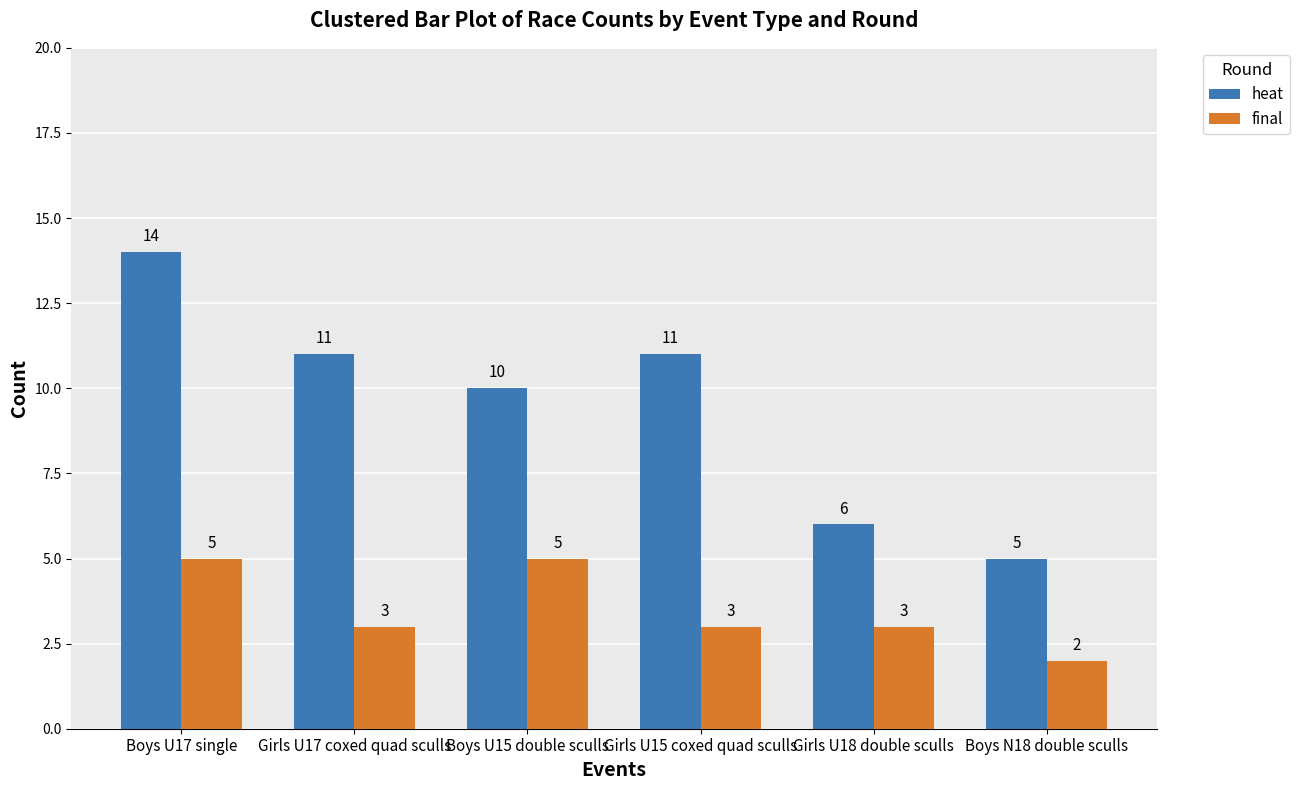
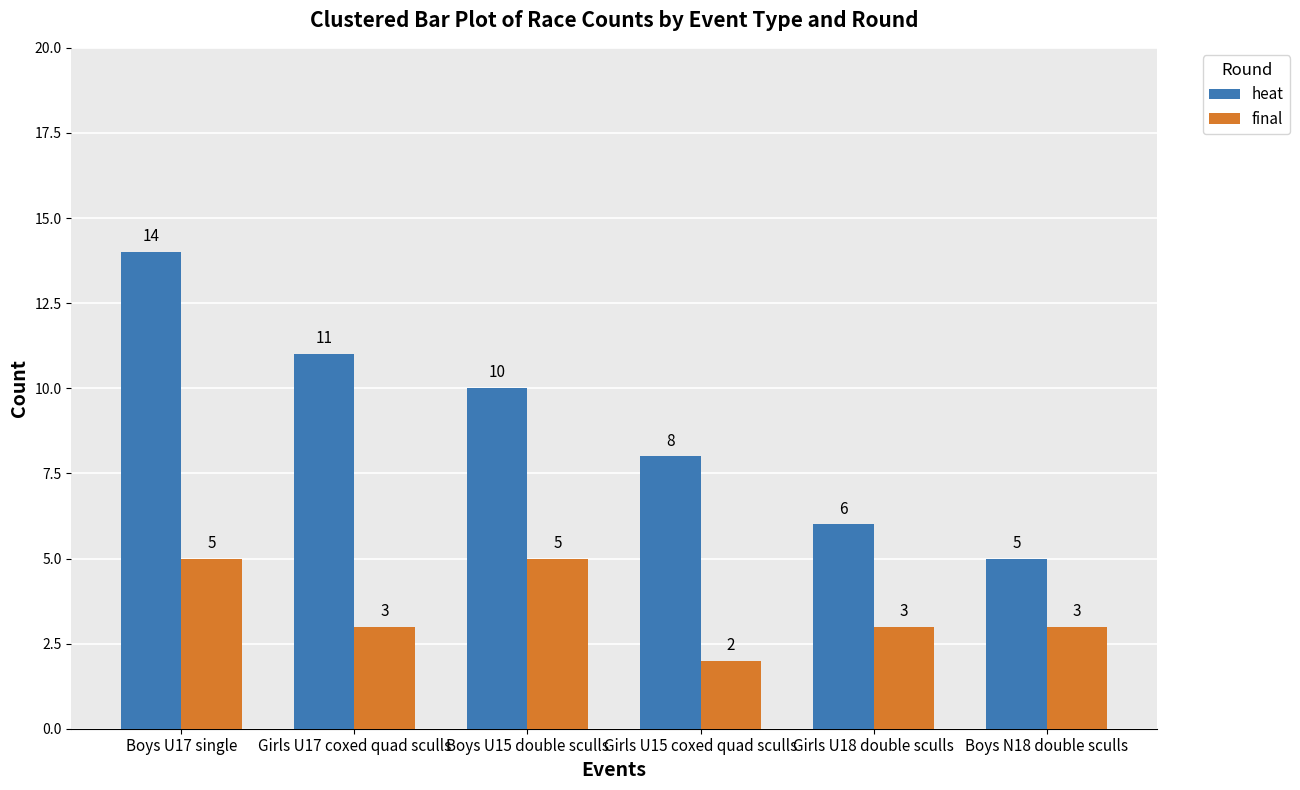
  {
    "heat": {
      "Boys U17 single": 14,
      "Girls U17 coxed quad sculls": 11,
      "Boys U15 double sculls": 10,
-     "Girls U15 coxed quad sculls": 11,
+     "Girls U15 coxed quad sculls": 8,
      "Girls U18 double sculls": 6,
      "Boys N18 double sculls": 5
    },
    "final": {
      "Boys U17 single": 5,
      "Girls U17 coxed quad sculls": 3,
      "Boys U15 double sculls": 5,
-     "Girls U15 coxed quad sculls": 3,
+     "Girls U15 coxed quad sculls": 2,
      "Girls U18 double sculls": 3,
-     "Boys N18 double sculls": 2
+     "Boys N18 double sculls": 3
    }
  }
